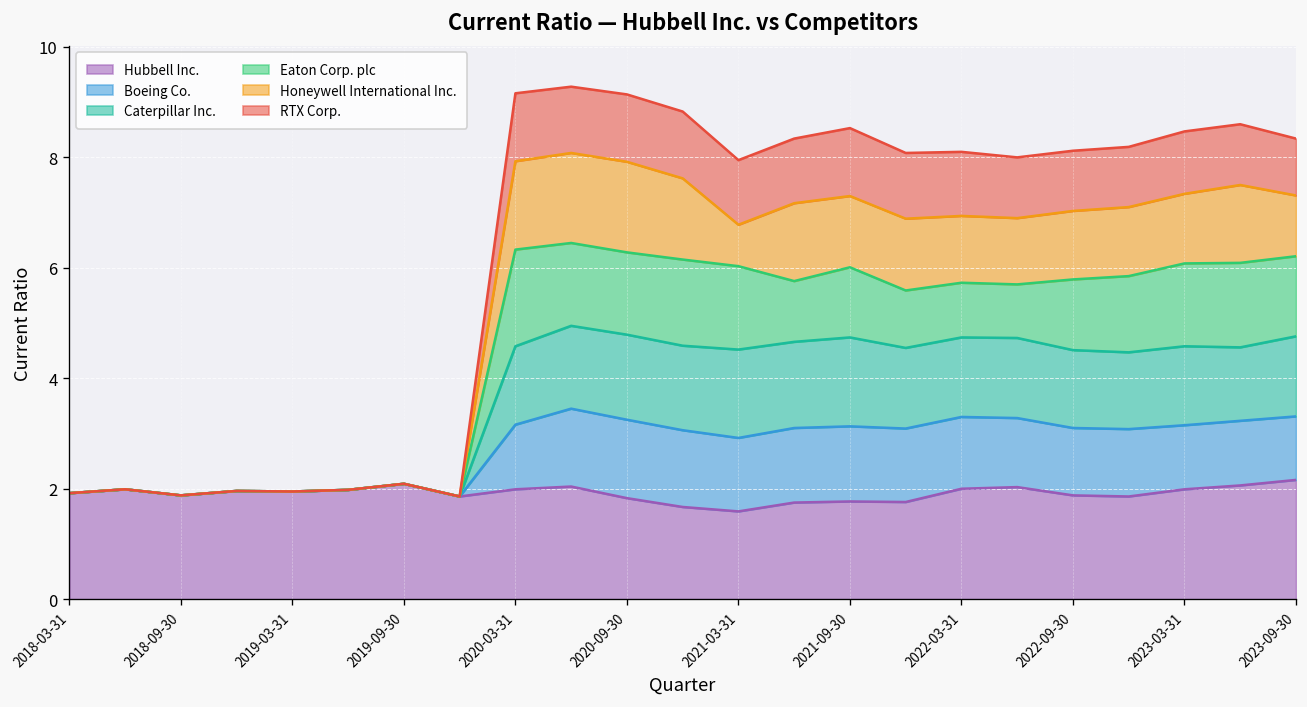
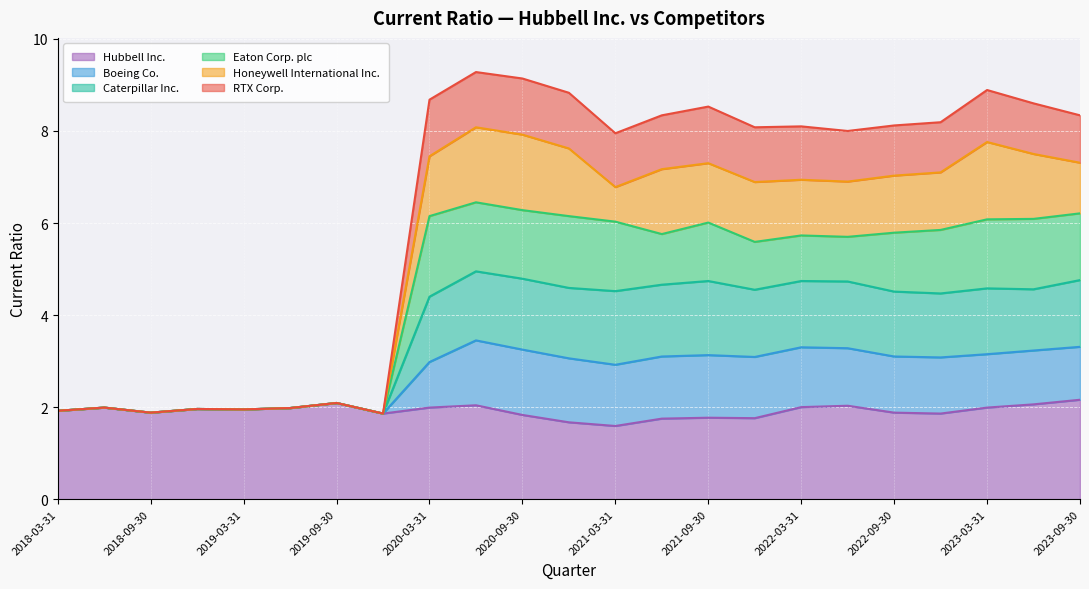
  {
    "Hubbell Inc.": {
      "2020-03-31": 2.0,
      "2020-09-30": 1.8,
      "2021-03-31": 1.6,
      "2021-09-30": 1.8,
      "2022-03-31": 2.0,
      "2022-09-30": 1.9,
      "2023-03-31": 2.0,
      "2023-09-30": 2.2
    },
    "Boeing Co.": {
-     "2020-03-31": 1.2,
+     "2020-03-31": 1.0,
      "2020-09-30": 1.4,
      "2021-03-31": 1.3,
      "2021-09-30": 1.4,
      "2022-03-31": 1.3,
      "2022-09-30": 1.2,
      "2023-03-31": 1.2,
      "2023-09-30": 1.2
    },
    "Honeywell International Inc.": {
-     "2020-03-31": 1.6,
+     "2020-03-31": 1.3,
      "2020-09-30": 1.6,
      "2021-03-31": 0.8,
      "2021-09-30": 1.3,
      "2022-03-31": 1.2,
      "2022-09-30": 1.2,
-     "2023-03-31": 1.3,
+     "2023-03-31": 1.7,
      "2023-09-30": 1.1
    },
    "RTX Corp.": {
      "2020-03-31": 1.2,
      "2020-09-30": 1.2,
      "2021-03-31": 1.2,
      "2021-09-30": 1.2,
      "2022-03-31": 1.2,
      "2022-09-30": 1.1,
      "2023-03-31": 1.1,
      "2023-09-30": 1.0
    }
  }
